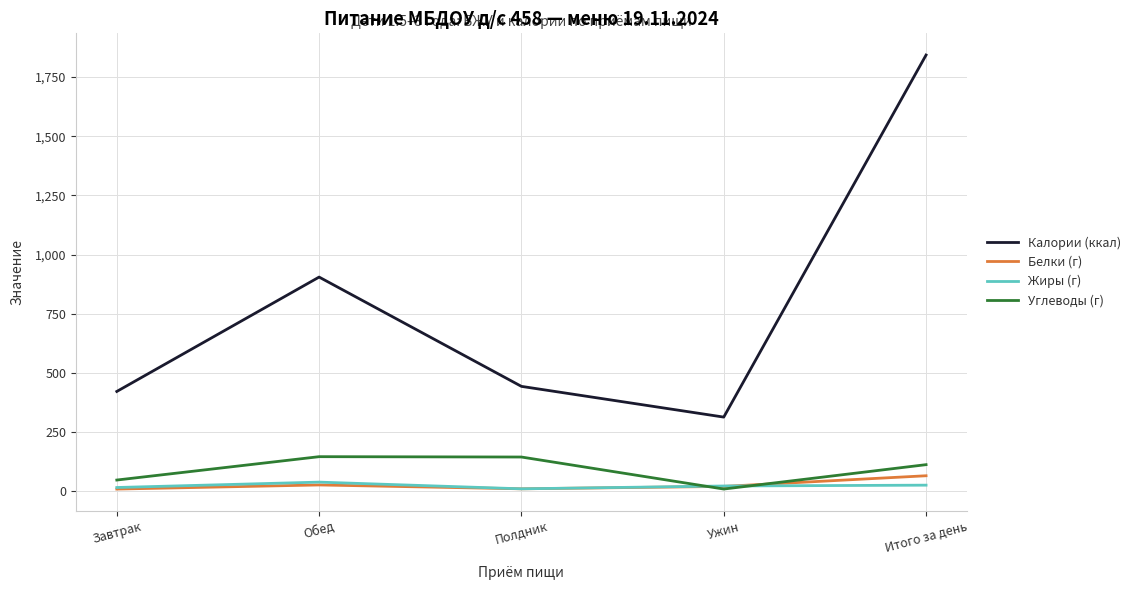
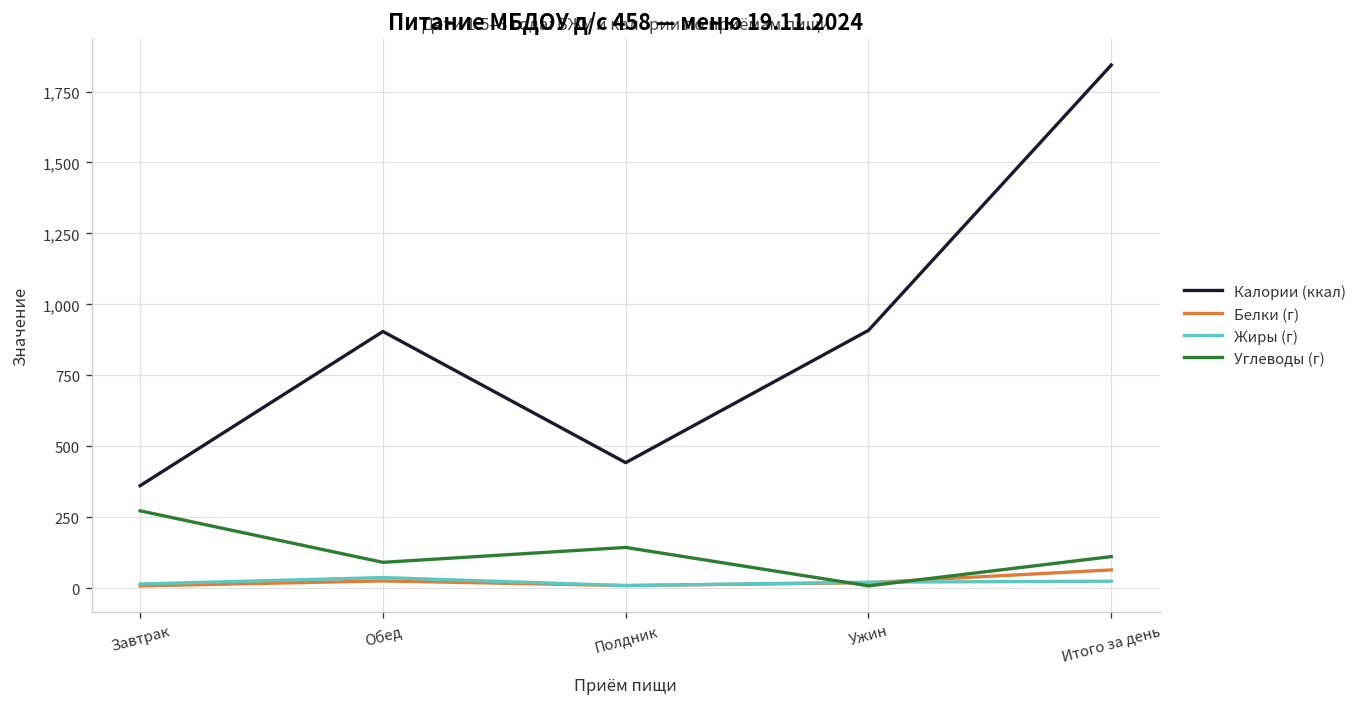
  {
    "Калории (ккал)": {
-     "Завтрак": "420",
+     "Завтрак": "360",
      "Обед": "900",
      "Полдник": "440",
-     "Ужин": "310",
+     "Ужин": "910",
      "Итого за день": "1,840"
    },
    "Белки (г)": {
      "Обед": "30",
      "Итого за день": "70"
    },
    "Жиры (г)": {
      "Обед": "40",
      "Итого за день": "30"
    },
    "Углеводы (г)": {
-     "Завтрак": "50",
-     "Обед": "150",
+     "Завтрак": "270",
+     "Обед": "90",
      "Полдник": "140",
      "Ужин": "10",
      "Итого за день": "110"
    }
  }
